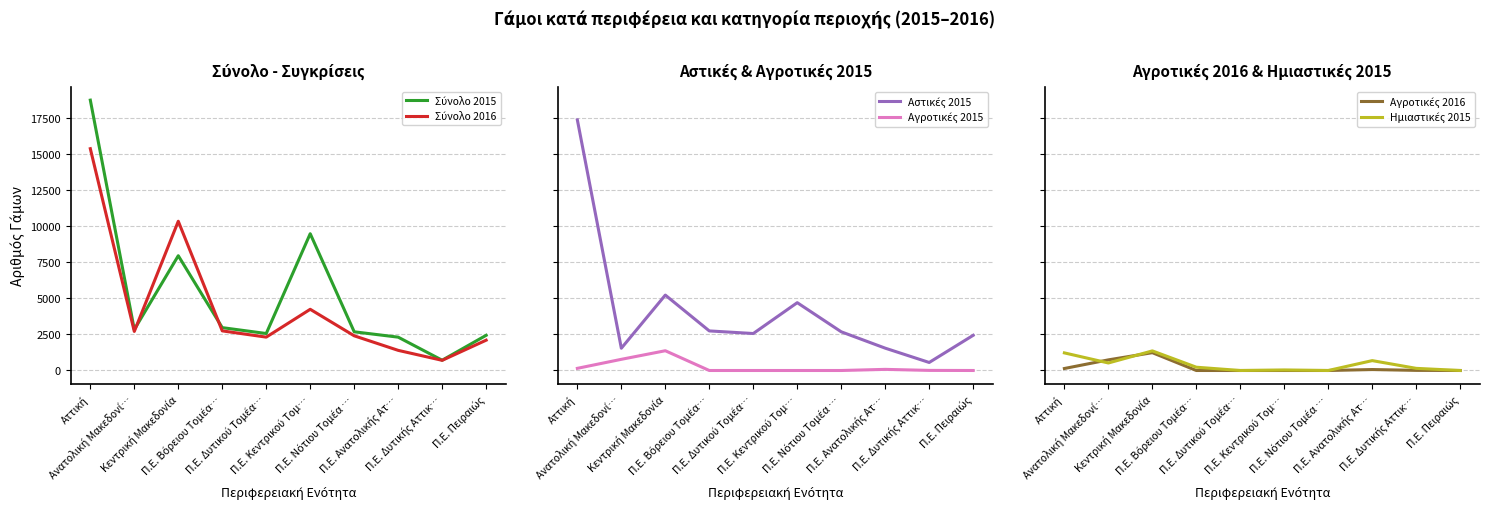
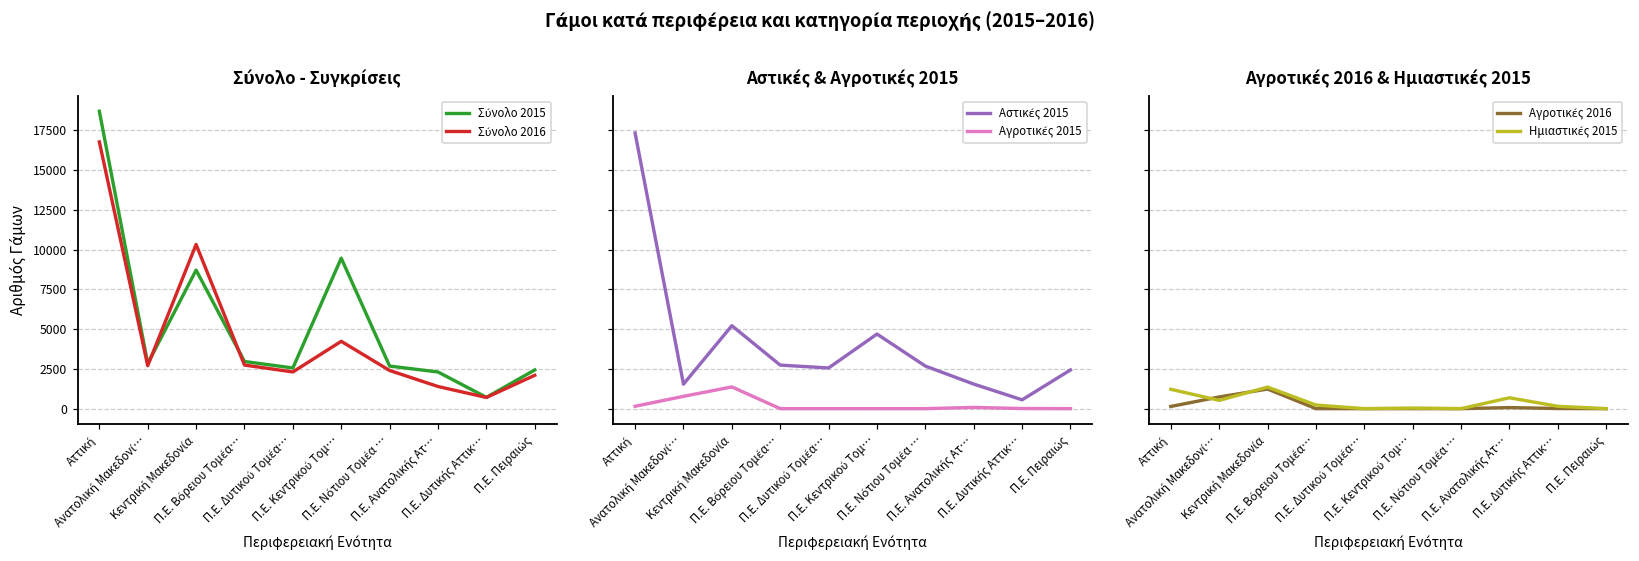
  {
    "Σύνολο - Συγκρίσεις": {
      "Σύνολο 2015": {
        "Αττική": 18700,
-       "Κεντρική Μακεδονία": 7900,
+       "Κεντρική Μακεδονία": 8700,
        "Π.Ε. Βόρειου Τομέα…": 3000,
        "Π.Ε. Δυτικού Τομέα…": 2600,
        "Π.Ε. Κεντρικού Τομ…": 9500,
        "Π.Ε. Νότιου Τομέα …": 2700,
        "Π.Ε. Ανατολικής Ατ…": 2300,
        "Π.Ε. Πειραιώς": 2400
      },
      "Σύνολο 2016": {
-       "Αττική": 15300,
+       "Αττική": 16800,
        "Κεντρική Μακεδονία": 10300,
        "Π.Ε. Βόρειου Τομέα…": 2700,
        "Π.Ε. Δυτικού Τομέα…": 2300,
        "Π.Ε. Κεντρικού Τομ…": 4200,
        "Π.Ε. Νότιου Τομέα …": 2400,
        "Π.Ε. Ανατολικής Ατ…": 1400,
        "Π.Ε. Πειραιώς": 2100
      }
    }
  }
